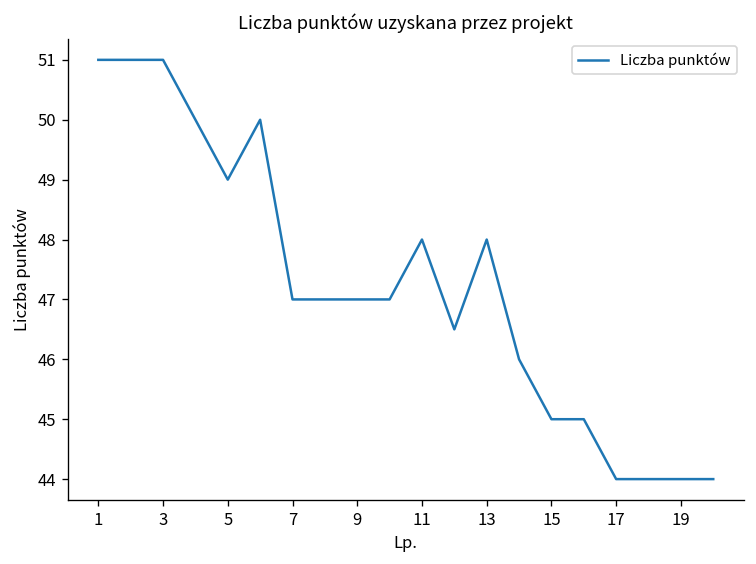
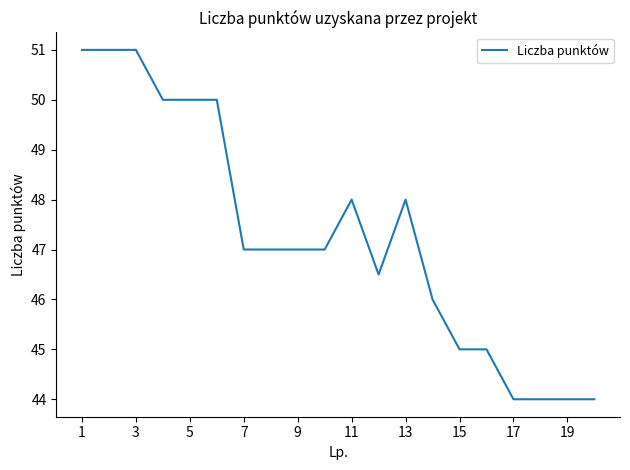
  {
    "1": 51,
    "3": 51,
-   "5": 49,
+   "5": 50,
    "7": 47,
    "9": 47,
    "11": 48,
    "13": 48,
    "15": 45,
    "17": 44,
    "19": 44
  }
